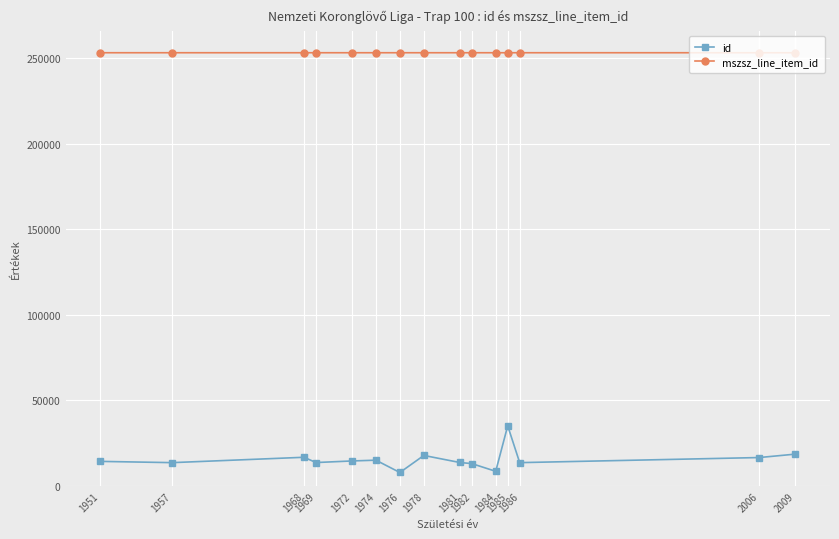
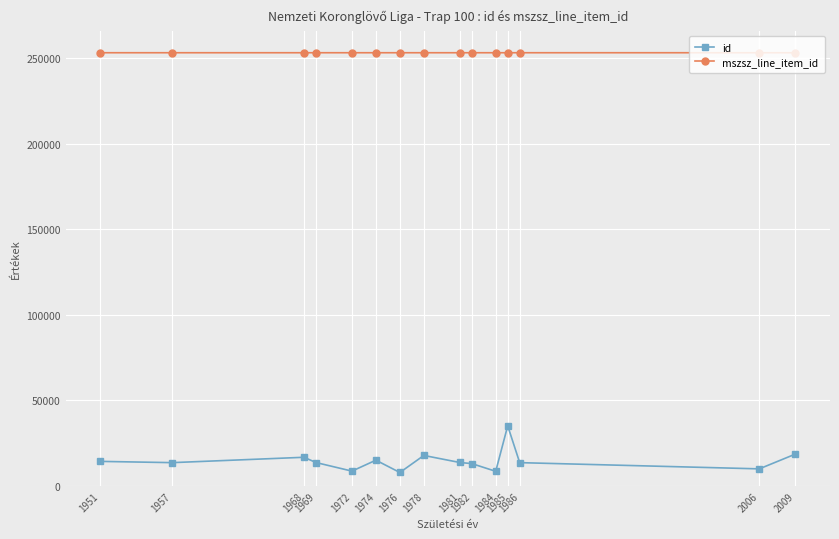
  {
    "id": {
      "1951": 14000,
      "1957": 14000,
      "1968": 17000,
      "1969": 14000,
-     "1972": 15000,
+     "1972": 9000,
      "1974": 15000,
      "1976": 8000,
      "1978": 18000,
      "1981": 14000,
      "1982": 13000,
      "1984": 9000,
      "1985": 35000,
      "1986": 14000,
-     "2006": 17000,
+     "2006": 10000,
      "2009": 19000
    },
    "mszsz_line_item_id": {
      "1951": 253000,
      "1957": 253000,
      "1968": 253000,
      "1969": 253000,
      "1972": 253000,
      "1974": 253000,
      "1976": 253000,
      "1978": 253000,
      "1981": 253000,
      "1982": 253000,
      "1984": 253000,
      "1985": 253000,
      "1986": 253000
    }
  }
